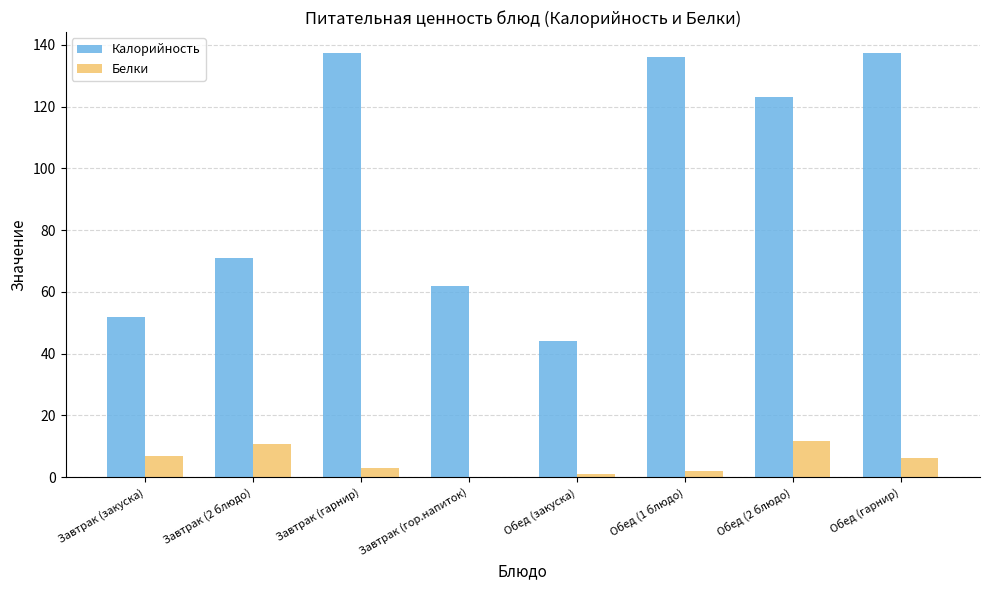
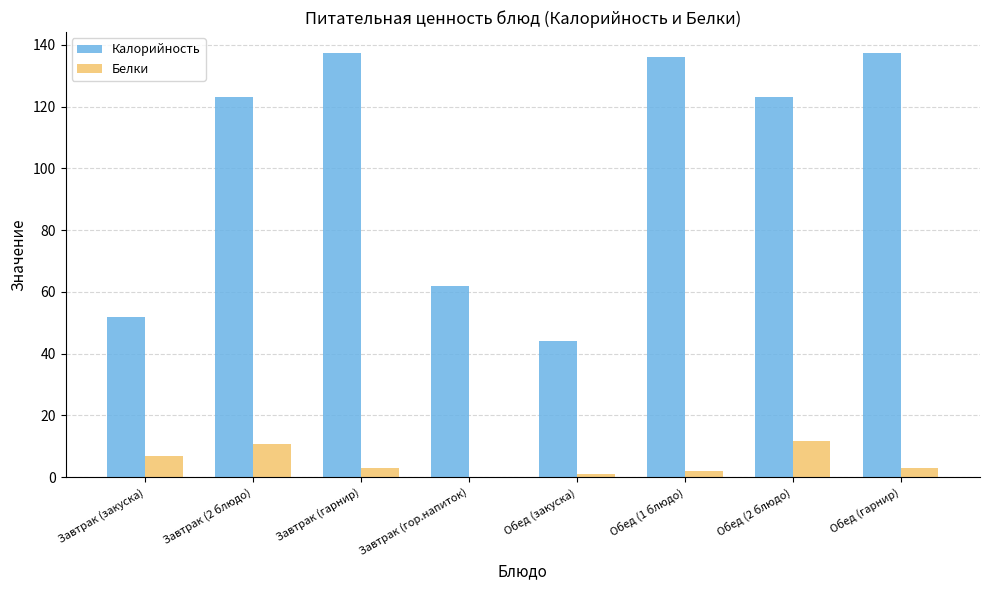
  {
    "Калорийность": {
      "Завтрак (закуска)": 52,
-     "Завтрак (2 блюдо)": 71,
+     "Завтрак (2 блюдо)": 123,
      "Завтрак (гарнир)": 137,
      "Завтрак (гор.напиток)": 62,
      "Обед (закуска)": 44,
      "Обед (1 блюдо)": 136,
      "Обед (2 блюдо)": 123,
      "Обед (гарнир)": 137
    },
    "Белки": {
      "Завтрак (закуска)": 7,
      "Завтрак (2 блюдо)": 11,
      "Завтрак (гарнир)": 3,
      "Обед (закуска)": 1,
      "Обед (1 блюдо)": 2,
      "Обед (2 блюдо)": 12,
-     "Обед (гарнир)": 6
+     "Обед (гарнир)": 3
    }
  }
